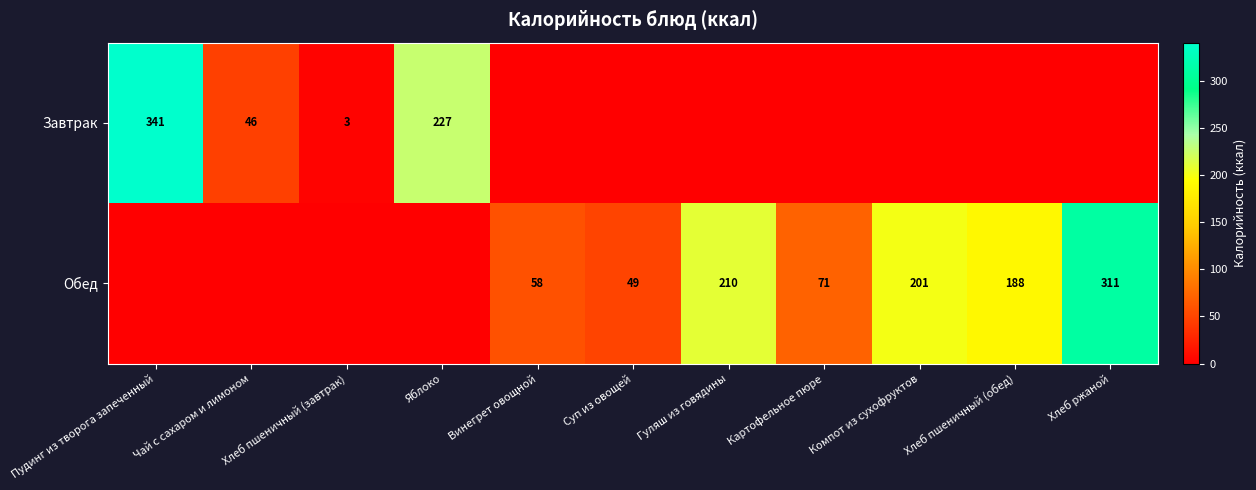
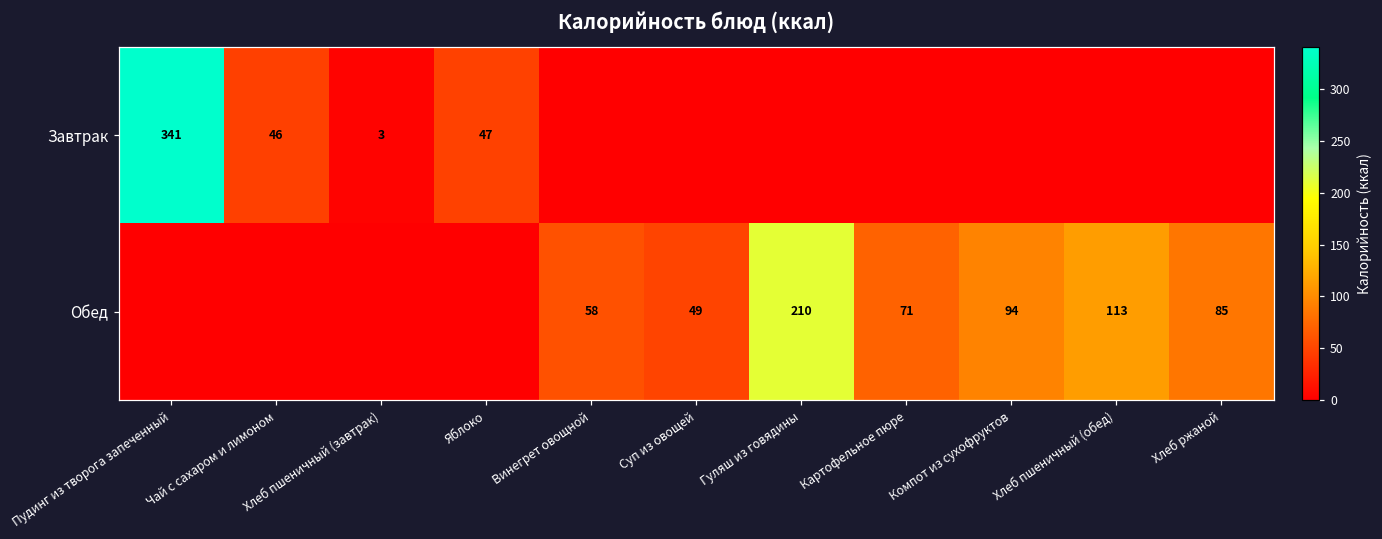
  {
    "Завтрак": {
      "Пудинг из творога запеченный": 341,
      "Чай с сахаром и лимоном": 46,
      "Хлеб пшеничный (завтрак)": 3,
-     "Яблоко": 227
+     "Яблоко": 47
    },
    "Обед": {
      "Винегрет овощной": 58,
      "Суп из овощей": 49,
      "Гуляш из говядины": 210,
      "Картофельное пюре": 71,
-     "Компот из сухофруктов": 201,
-     "Хлеб пшеничный (обед)": 188,
-     "Хлеб ржаной": 311
+     "Компот из сухофруктов": 94,
+     "Хлеб пшеничный (обед)": 113,
+     "Хлеб ржаной": 85
    }
  }
